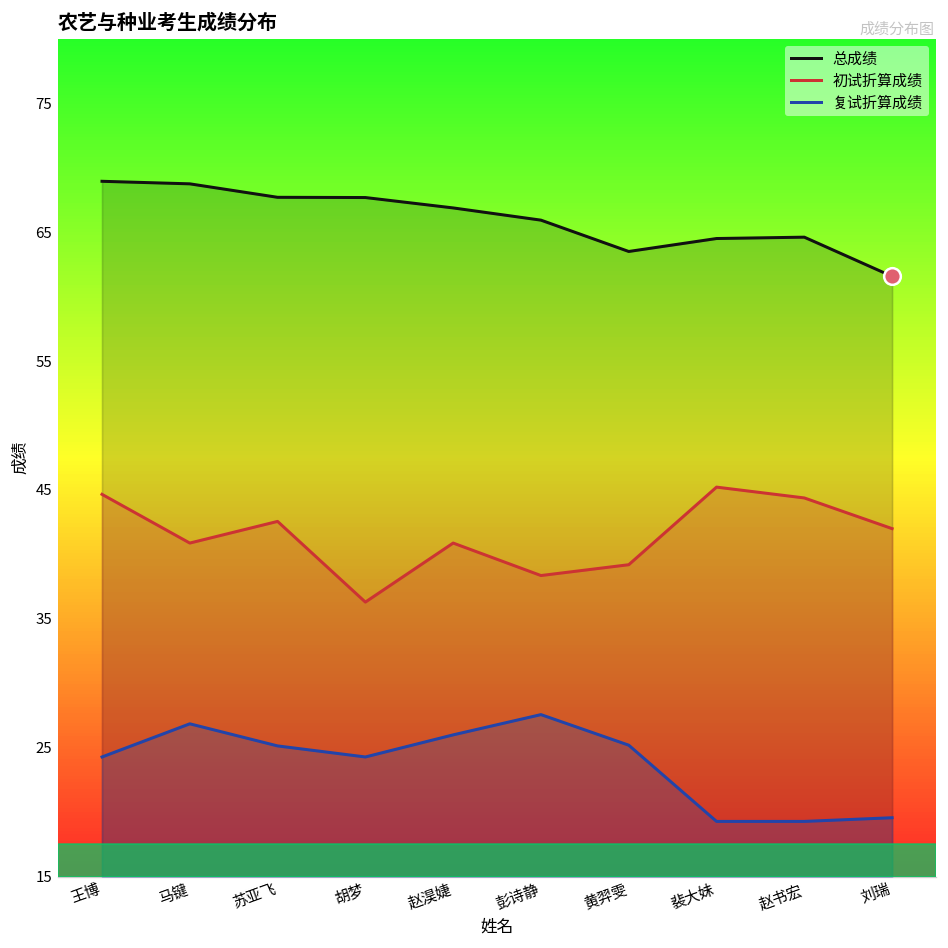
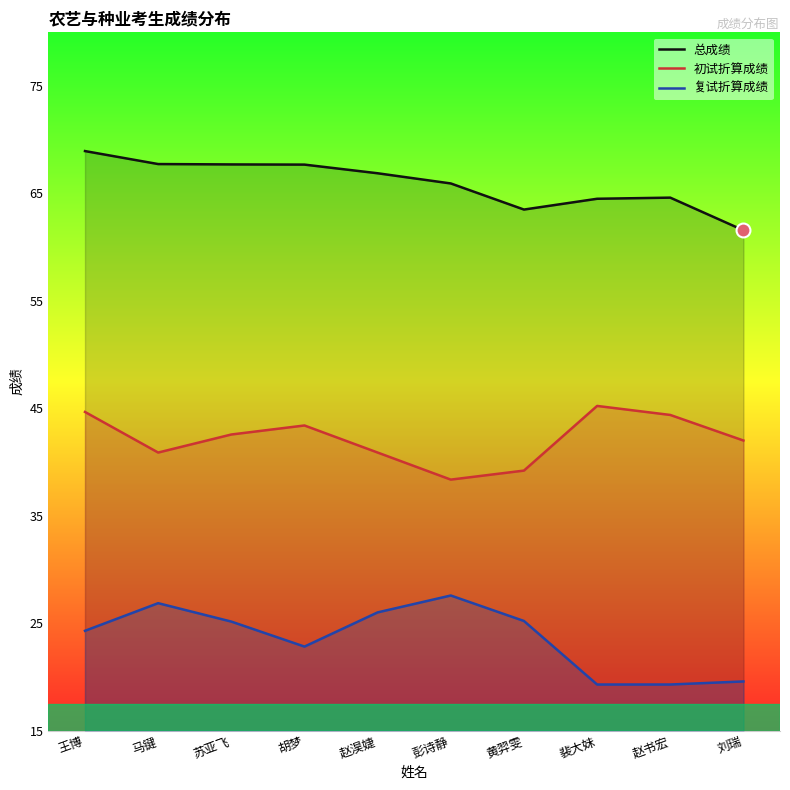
  {
    "总成绩": {
      "王博": 68.9,
-     "马键": 68.7,
+     "马键": 67.7,
      "苏亚飞": 67.7,
      "胡梦": 67.7,
      "赵淏婕": 66.9,
      "彭诗静": 65.9,
      "黄羿雯": 63.5,
      "裴大妹": 64.5,
      "赵书宏": 64.6
    },
    "初试折算成绩": {
      "王博": 44.7,
      "马键": 40.9,
      "苏亚飞": 42.6,
-     "胡梦": 36.3,
+     "胡梦": 43.4,
      "赵淏婕": 40.9,
      "彭诗静": 38.4,
      "黄羿雯": 39.2,
      "裴大妹": 45.2,
      "赵书宏": 44.4,
      "刘瑞": 42.0
    },
    "复试折算成绩": {
      "王博": 24.3,
      "马键": 26.9,
      "苏亚飞": 25.1,
-     "胡梦": 24.3,
+     "胡梦": 22.8,
      "赵淏婕": 26.0,
      "彭诗静": 27.6,
      "黄羿雯": 25.2,
      "裴大妹": 19.3,
      "赵书宏": 19.3,
      "刘瑞": 19.6
    }
  }
